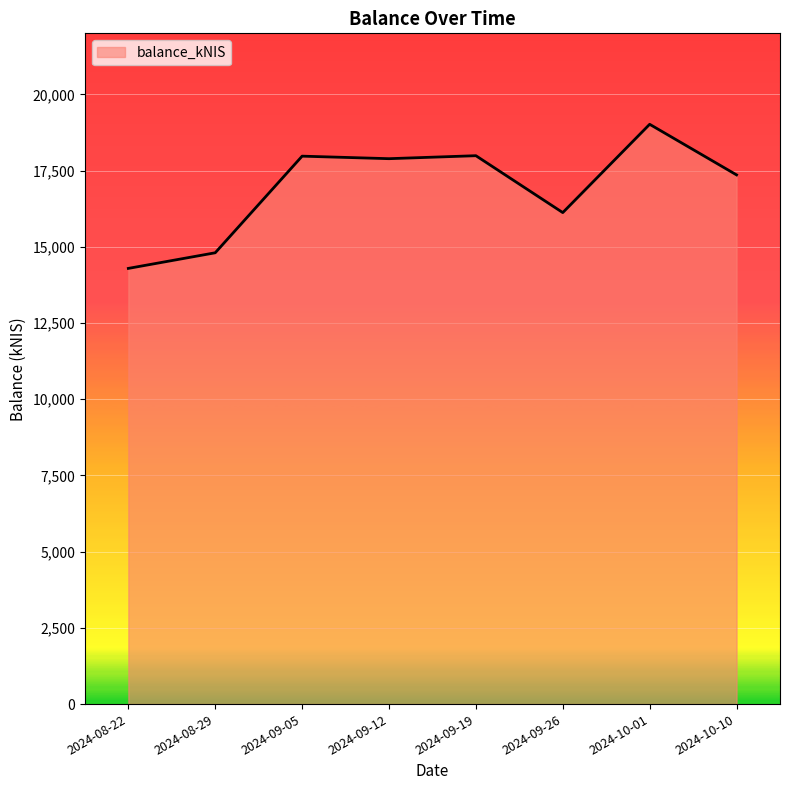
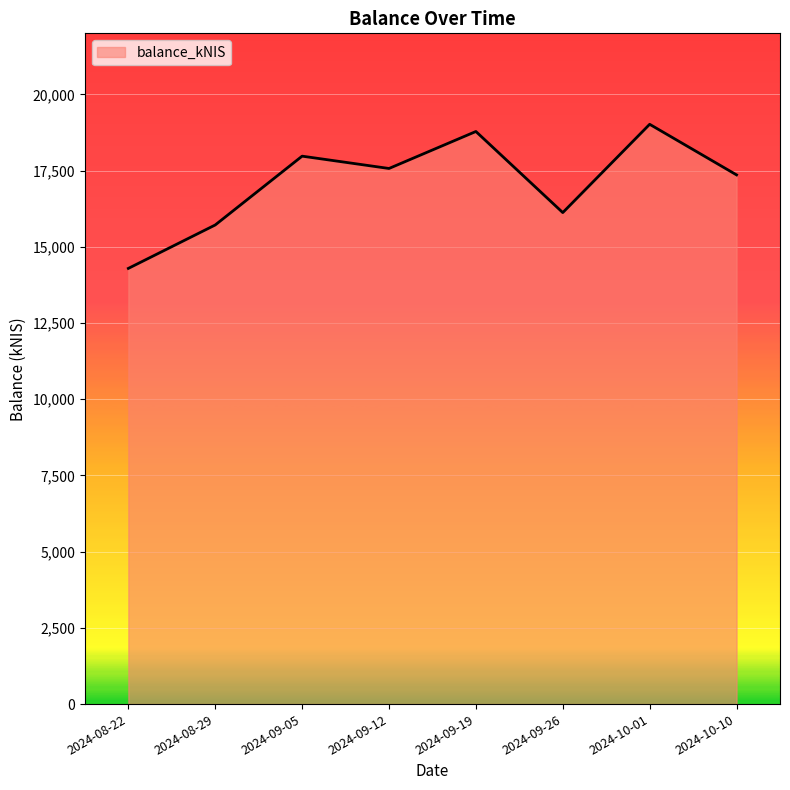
  {
    "2024-08-22": "14,300",
-   "2024-08-29": "14,800",
+   "2024-08-29": "15,700",
    "2024-09-05": "18,000",
-   "2024-09-12": "17,900",
-   "2024-09-19": "18,000",
+   "2024-09-12": "17,600",
+   "2024-09-19": "18,800",
    "2024-09-26": "16,100",
    "2024-10-01": "19,000",
    "2024-10-10": "17,400"
  }
